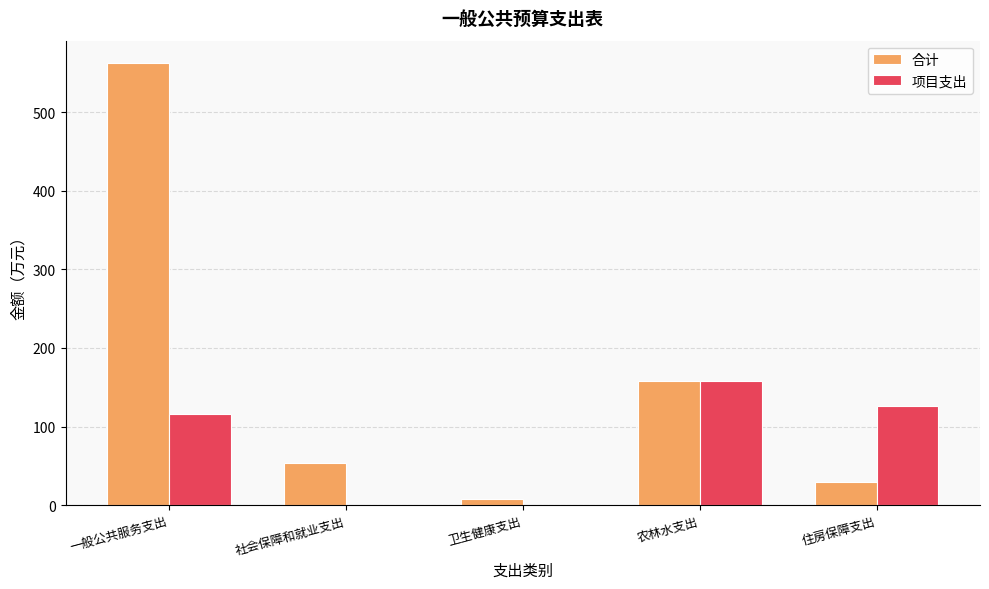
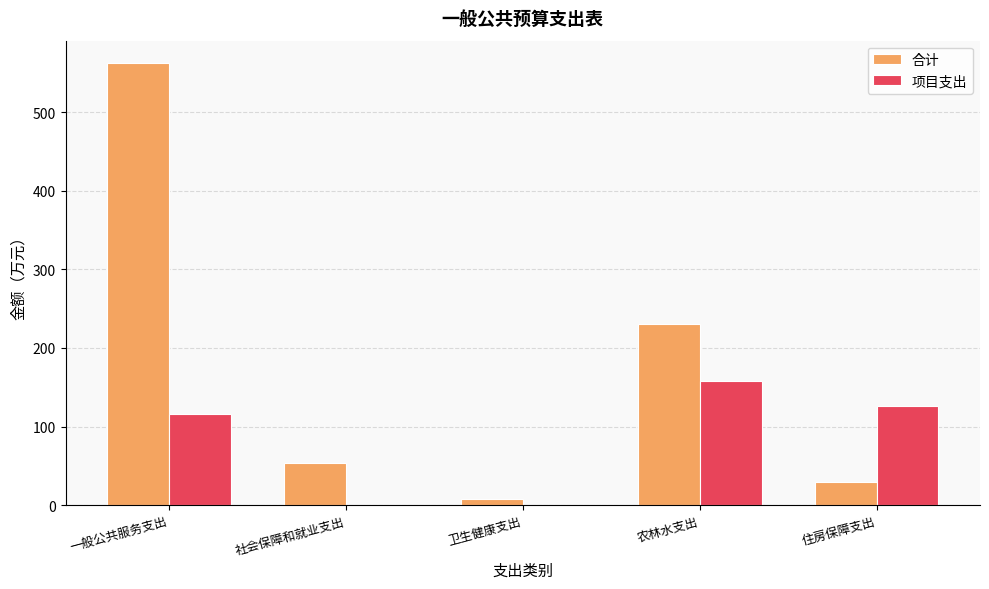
  {
    "合计": {
      "一般公共服务支出": 560,
      "社会保障和就业支出": 50,
      "卫生健康支出": 10,
-     "农林水支出": 160,
+     "农林水支出": 230,
      "住房保障支出": 30
    },
    "项目支出": {
      "一般公共服务支出": 120,
      "社会保障和就业支出": 0,
      "卫生健康支出": 0,
      "农林水支出": 160,
      "住房保障支出": 130
    }
  }
